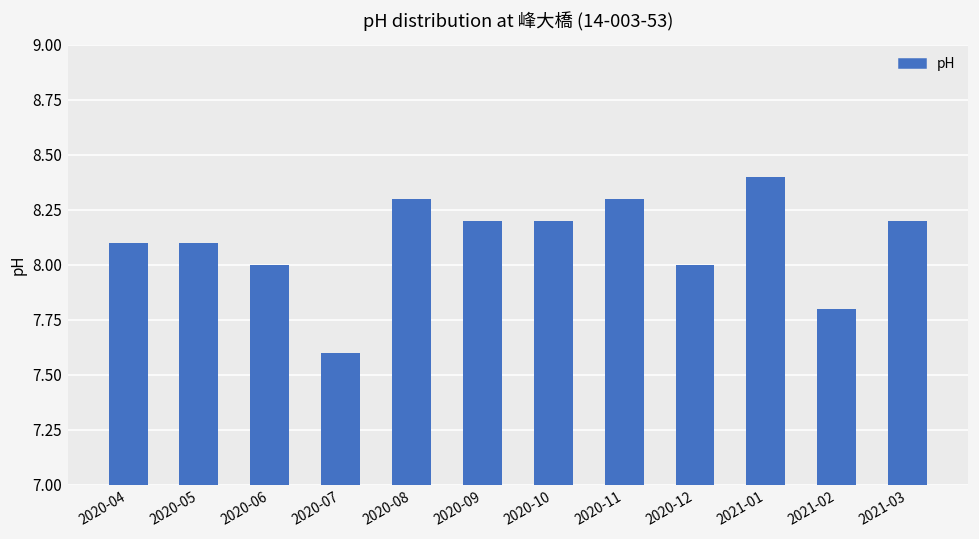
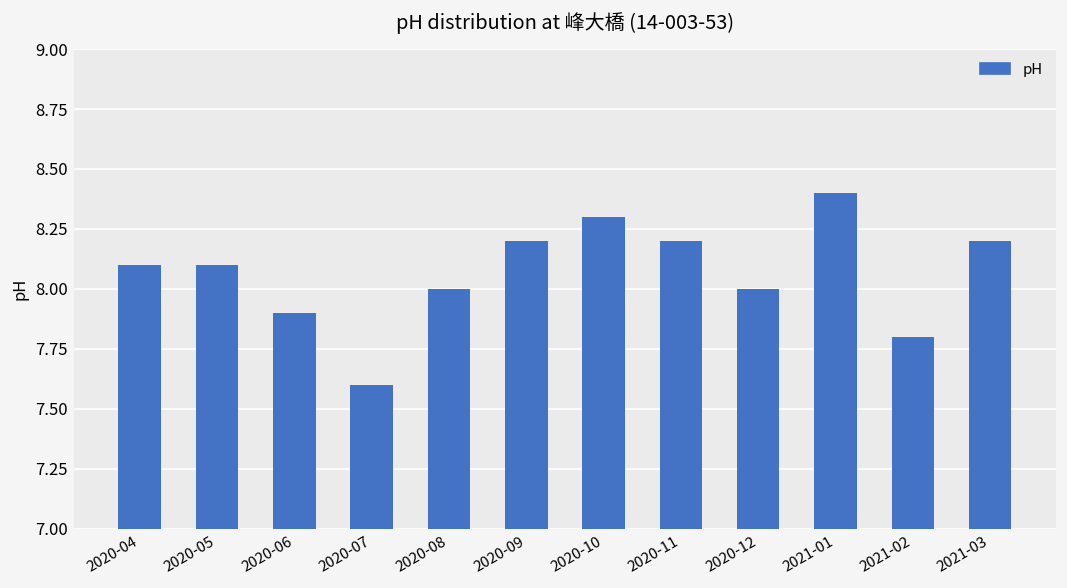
  {
    "2020-04": 8.1,
    "2020-05": 8.1,
-   "2020-06": 8.0,
+   "2020-06": 7.9,
    "2020-07": 7.6,
-   "2020-08": 8.3,
+   "2020-08": 8.0,
    "2020-09": 8.2,
-   "2020-10": 8.2,
-   "2020-11": 8.3,
+   "2020-10": 8.3,
+   "2020-11": 8.2,
    "2020-12": 8.0,
    "2021-01": 8.4,
    "2021-02": 7.8,
    "2021-03": 8.2
  }
